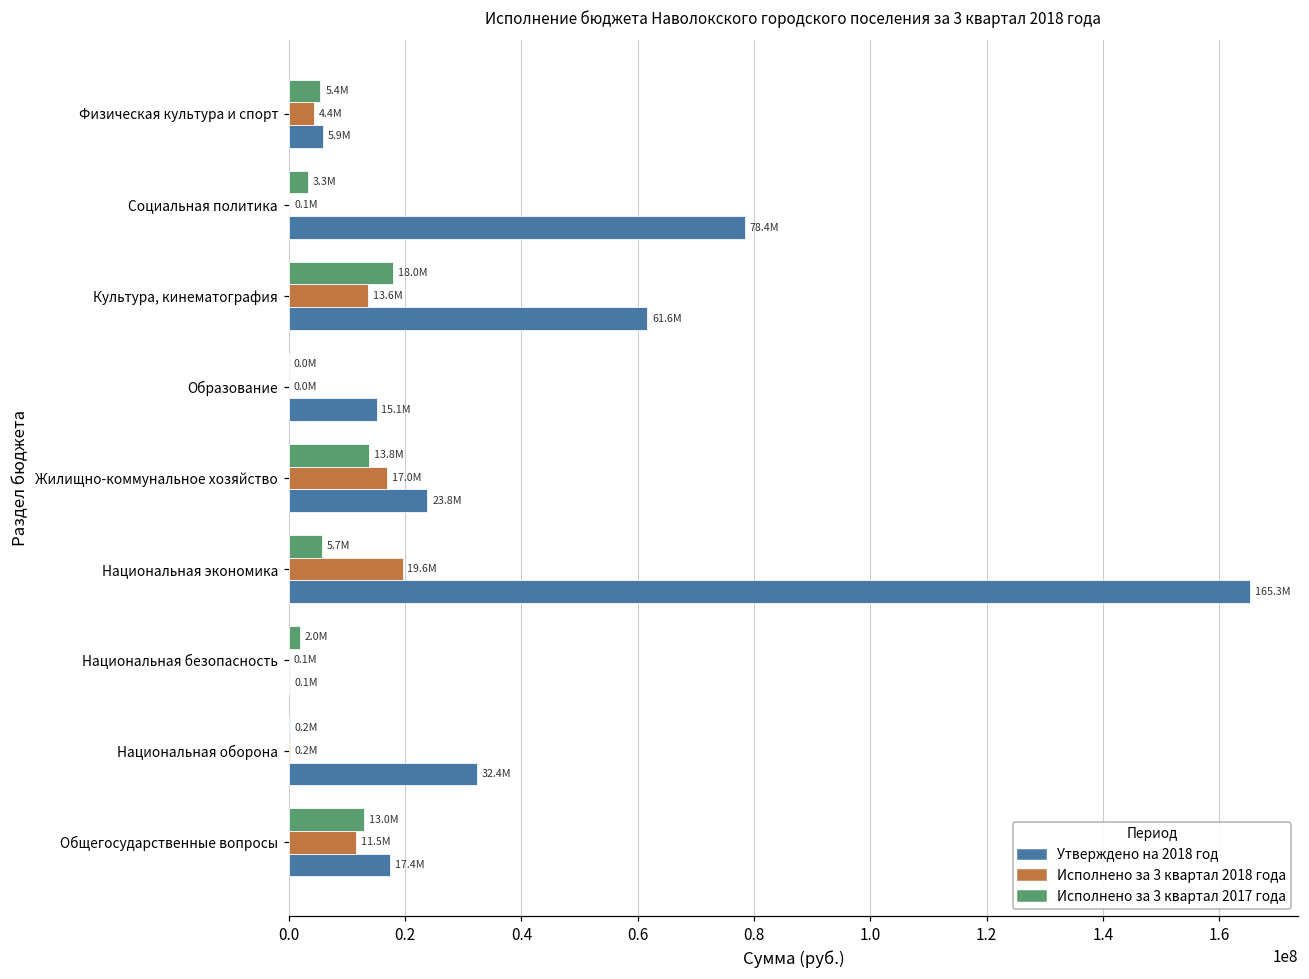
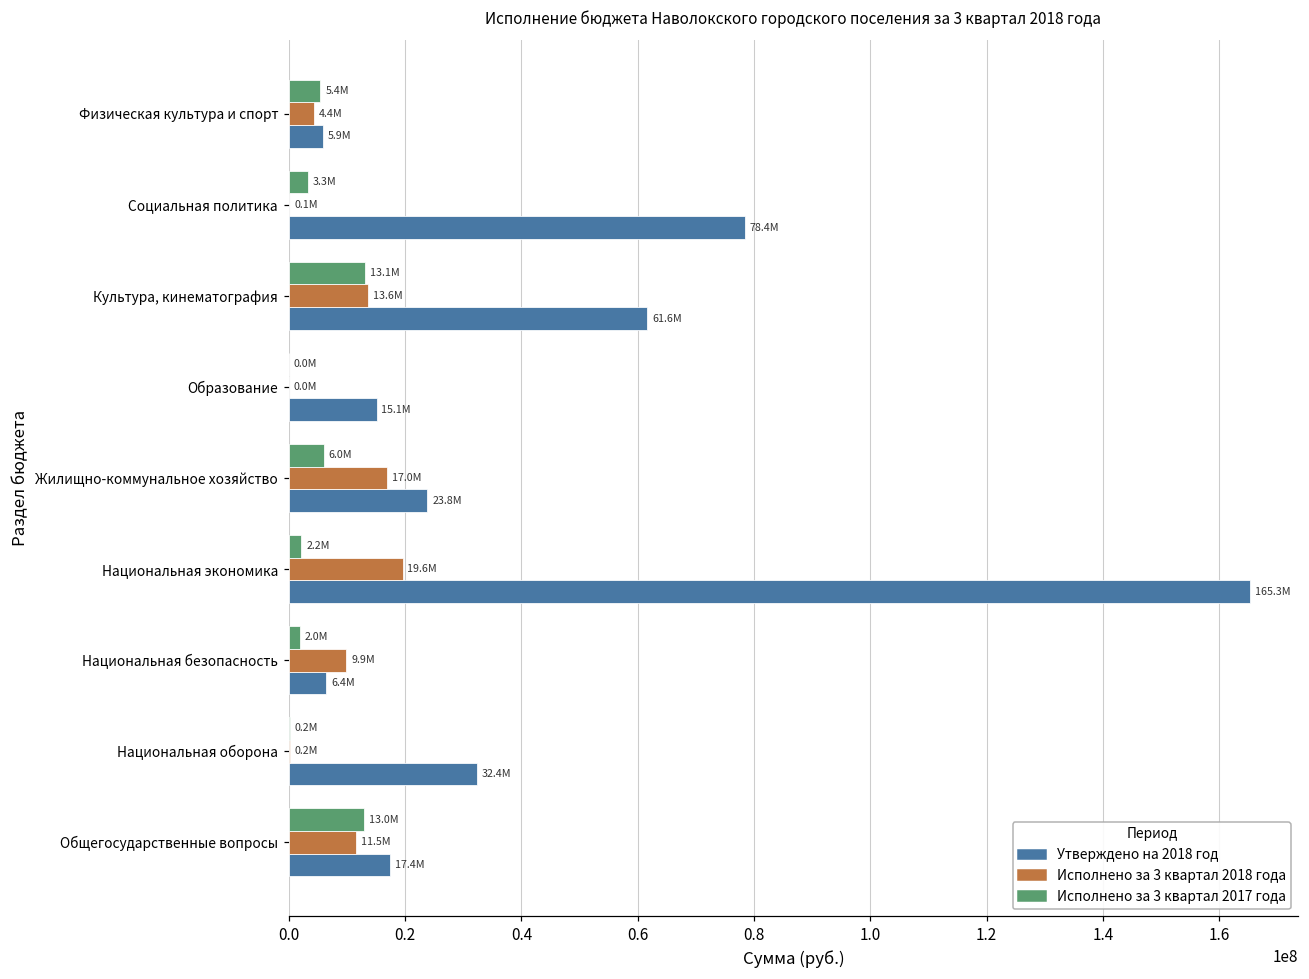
  {
    "Утверждено на 2018 год": {
      "Физическая культура и спорт": "5.9M",
      "Социальная политика": "78.4M",
      "Культура, кинематография": "61.6M",
      "Образование": "15.1M",
      "Жилищно-коммунальное хозяйство": "23.8M",
      "Национальная экономика": "165.3M",
-     "Национальная безопасность": "0.1M",
+     "Национальная безопасность": "6.4M",
      "Национальная оборона": "32.4M",
      "Общегосударственные вопросы": "17.4M"
    },
    "Исполнено за 3 квартал 2018 года": {
      "Физическая культура и спорт": "4.4M",
      "Социальная политика": "0.1M",
      "Культура, кинематография": "13.6M",
      "Жилищно-коммунальное хозяйство": "17.0M",
      "Национальная экономика": "19.6M",
-     "Национальная безопасность": "0.1M",
+     "Национальная безопасность": "9.9M",
      "Национальная оборона": "0.2M",
      "Общегосударственные вопросы": "11.5M"
    },
    "Исполнено за 3 квартал 2017 года": {
      "Физическая культура и спорт": "5.4M",
      "Социальная политика": "3.3M",
-     "Культура, кинематография": "18.0M",
-     "Жилищно-коммунальное хозяйство": "13.8M",
-     "Национальная экономика": "5.7M",
+     "Культура, кинематография": "13.1M",
+     "Жилищно-коммунальное хозяйство": "6.0M",
+     "Национальная экономика": "2.2M",
      "Национальная безопасность": "2.0M",
      "Национальная оборона": "0.2M",
      "Общегосударственные вопросы": "13.0M"
    }
  }
